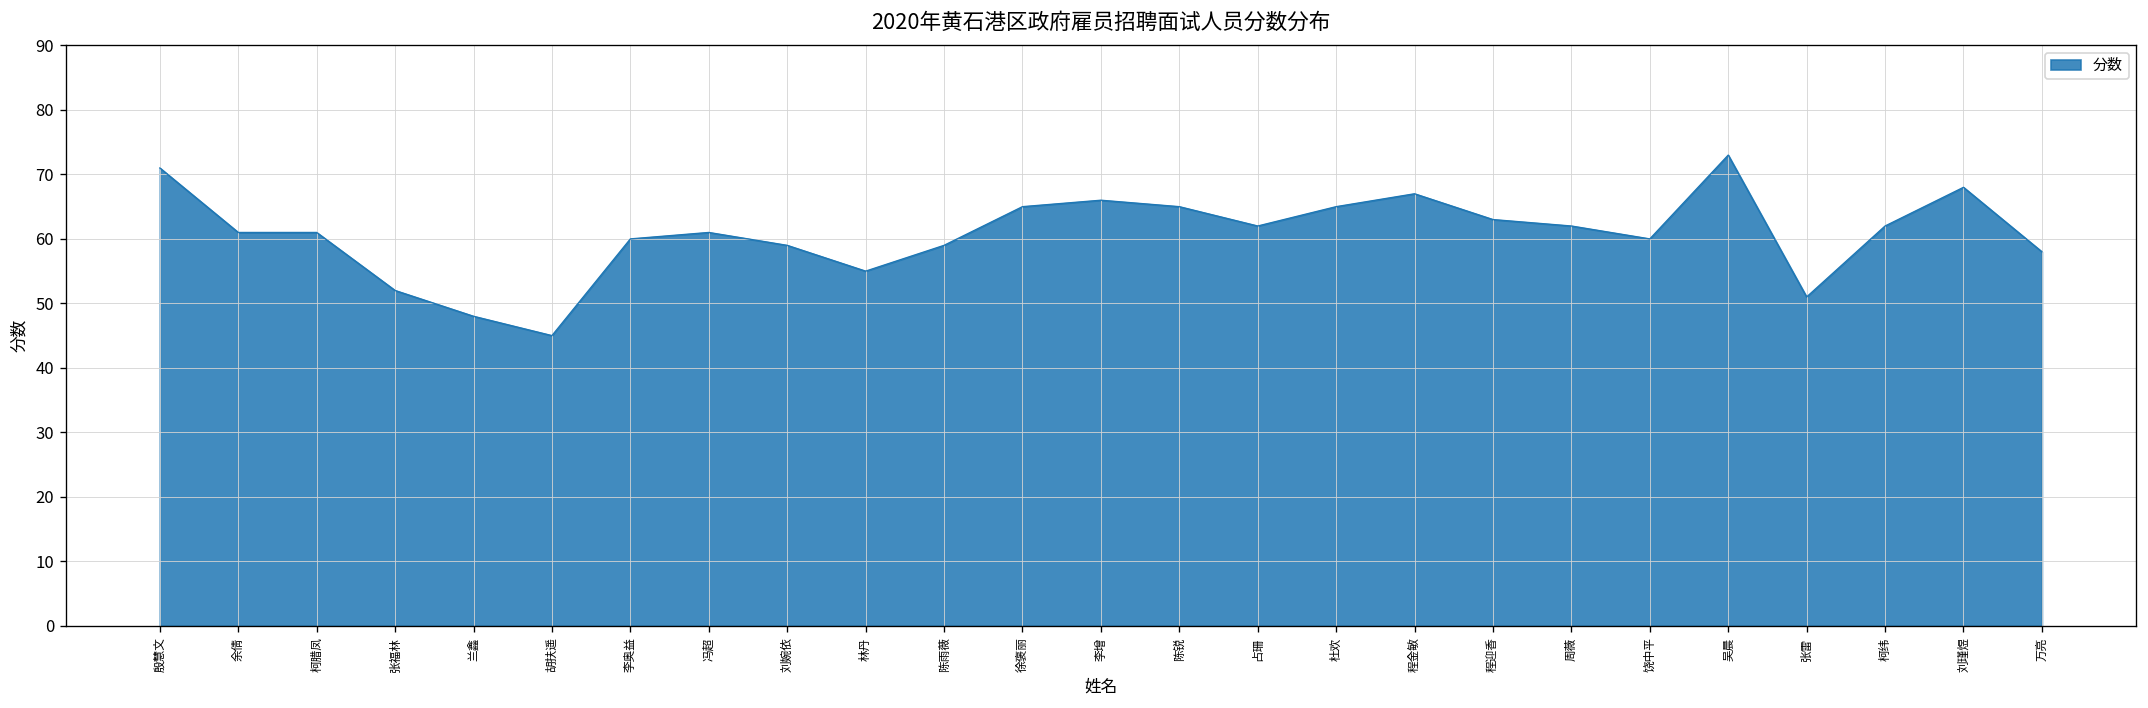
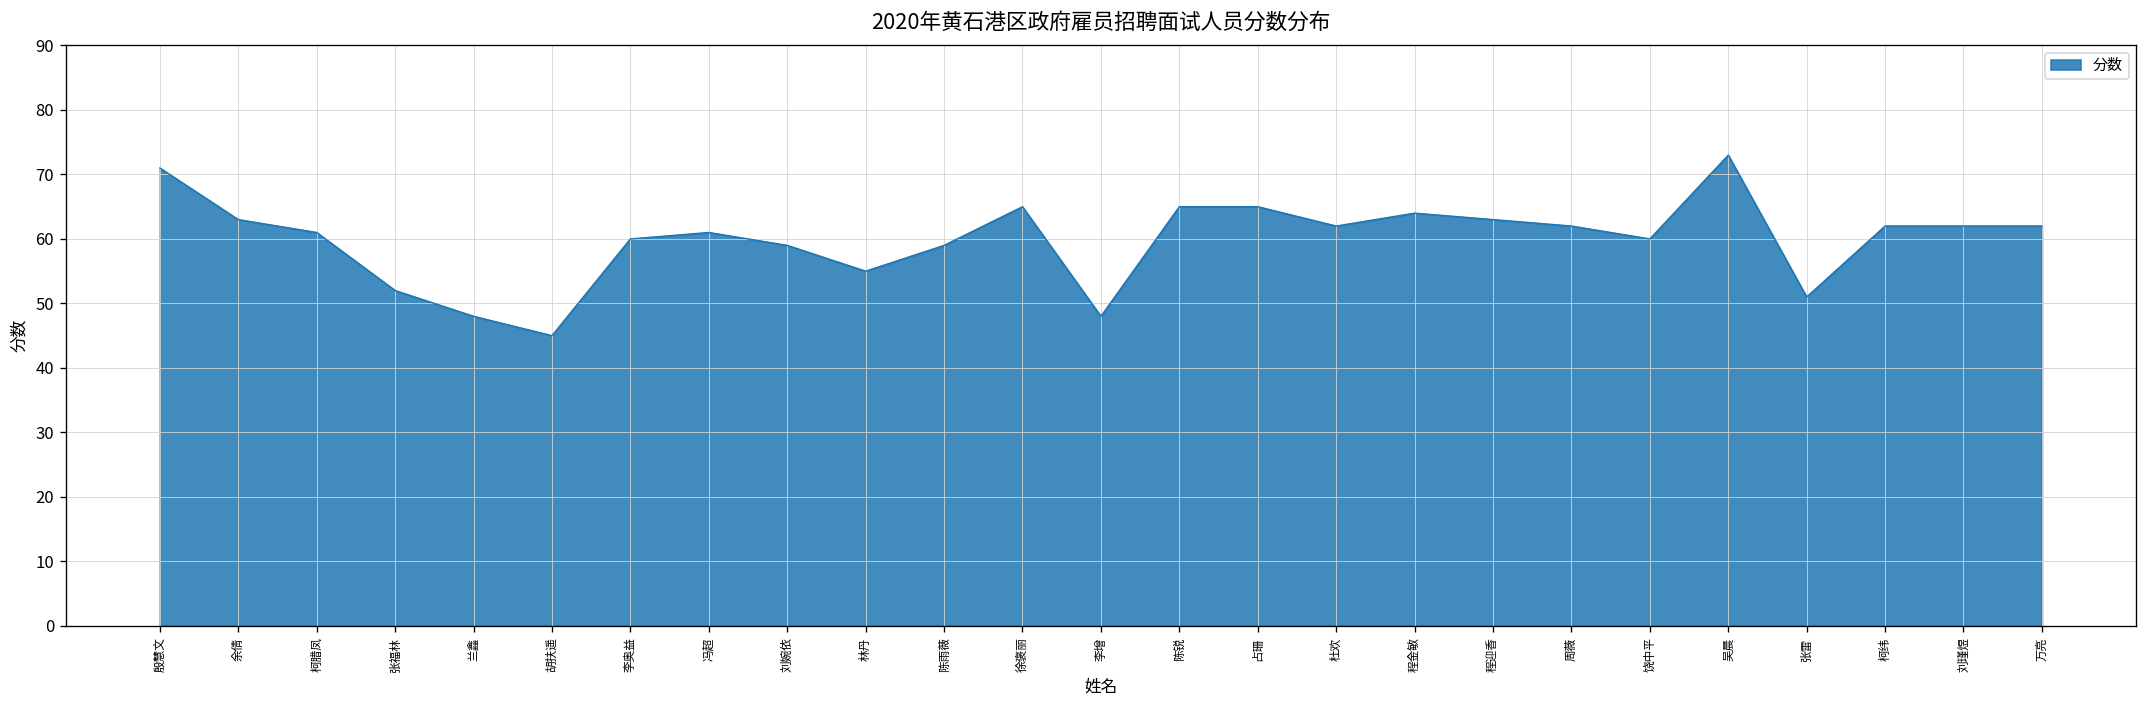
  {
    "殷慧文": 71,
-   "余倩": 61,
+   "余倩": 63,
    "柯腊凤": 61,
    "张福林": 52,
    "兰鑫": 48,
    "胡扶遥": 45,
    "李奥益": 60,
    "冯超": 61,
    "刘婉依": 59,
    "林丹": 55,
    "陈雨薇": 59,
    "徐褒丽": 65,
-   "李增": 66,
+   "李增": 48,
    "陈锐": 65,
-   "占珊": 62,
-   "杜欢": 65,
-   "程金敏": 67,
+   "占珊": 65,
+   "杜欢": 62,
+   "程金敏": 64,
    "程迎香": 63,
    "周薇": 62,
    "饶中平": 60,
    "吴晨": 73,
    "张雷": 51,
    "柯纬": 62,
-   "刘瑾煜": 68,
-   "万亮": 58
+   "刘瑾煜": 62,
+   "万亮": 62
  }
